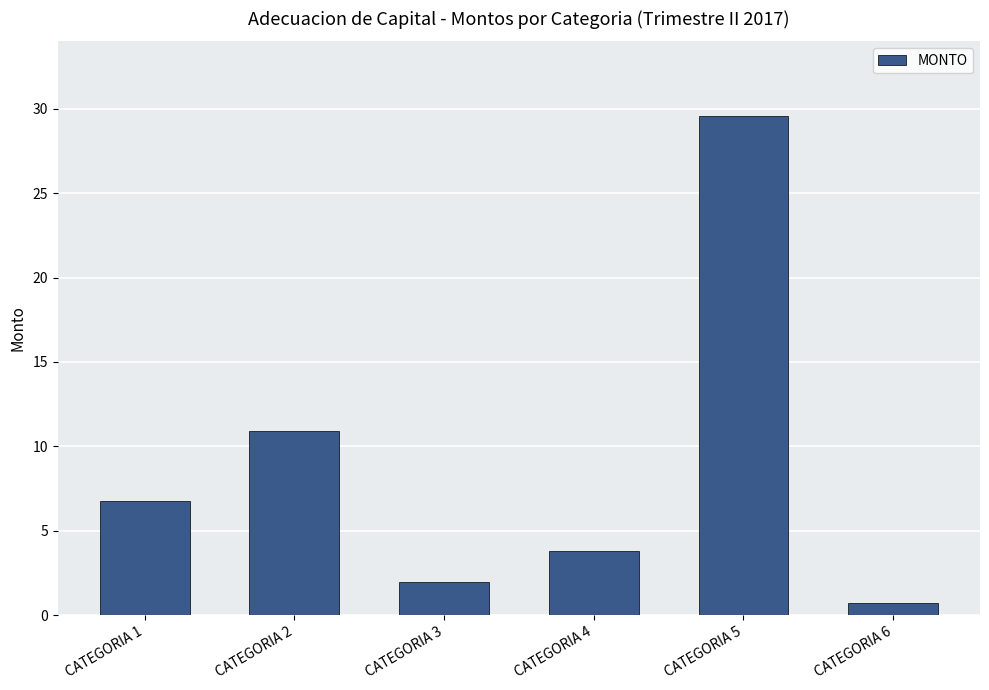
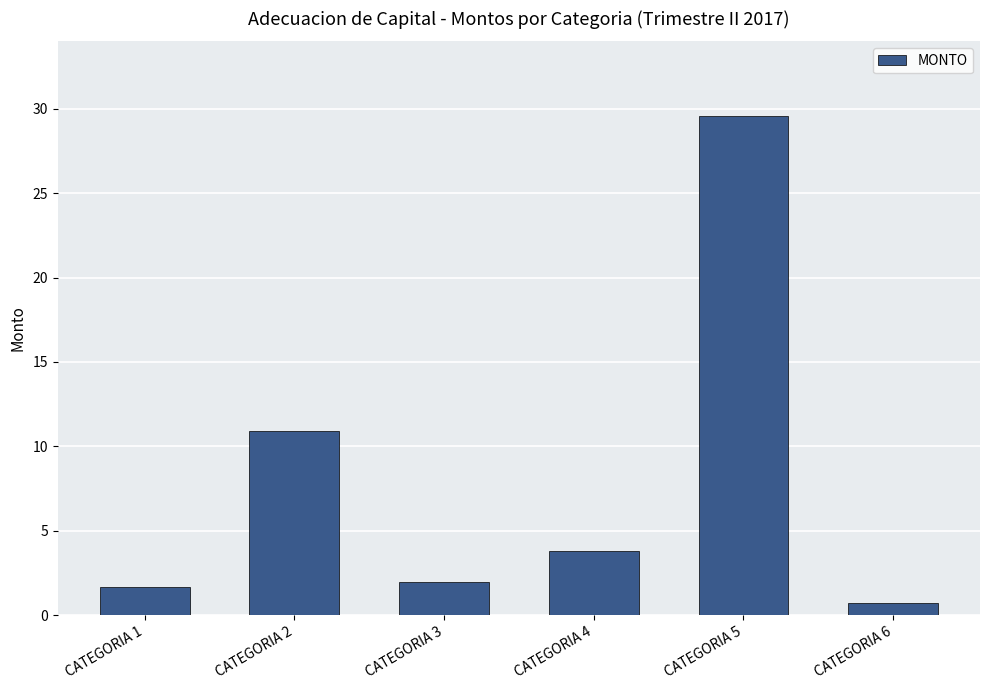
  {
-   "CATEGORIA 1": 6.8,
+   "CATEGORIA 1": 1.7,
    "CATEGORIA 2": 10.9,
    "CATEGORIA 3": 2.0,
    "CATEGORIA 4": 3.8,
    "CATEGORIA 5": 29.5,
    "CATEGORIA 6": 0.7
  }
